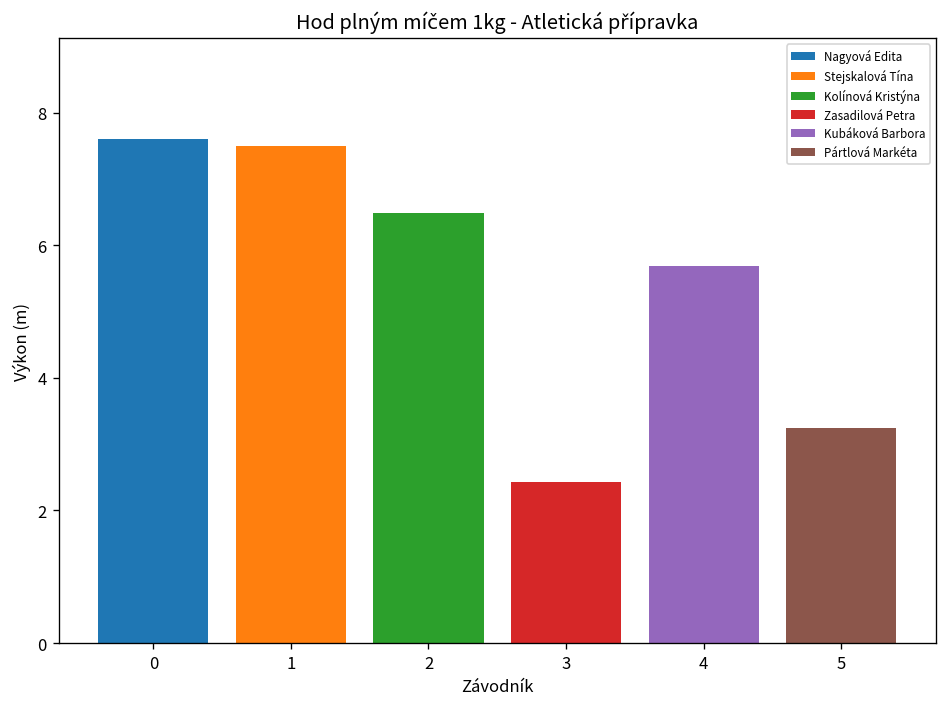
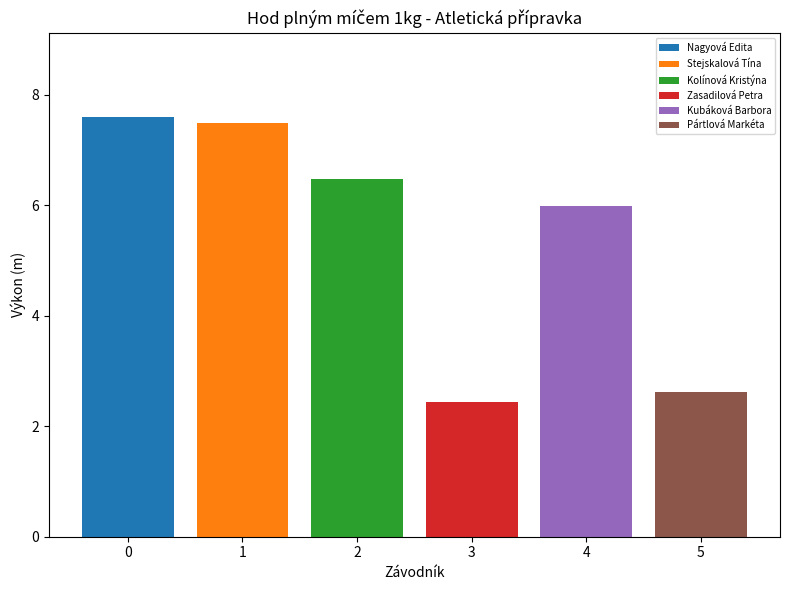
  {
    "0": 7.6,
    "1": 7.5,
    "2": 6.5,
    "3": 2.4,
-   "4": 5.7,
-   "5": 3.3
+   "4": 6.0,
+   "5": 2.6
  }
